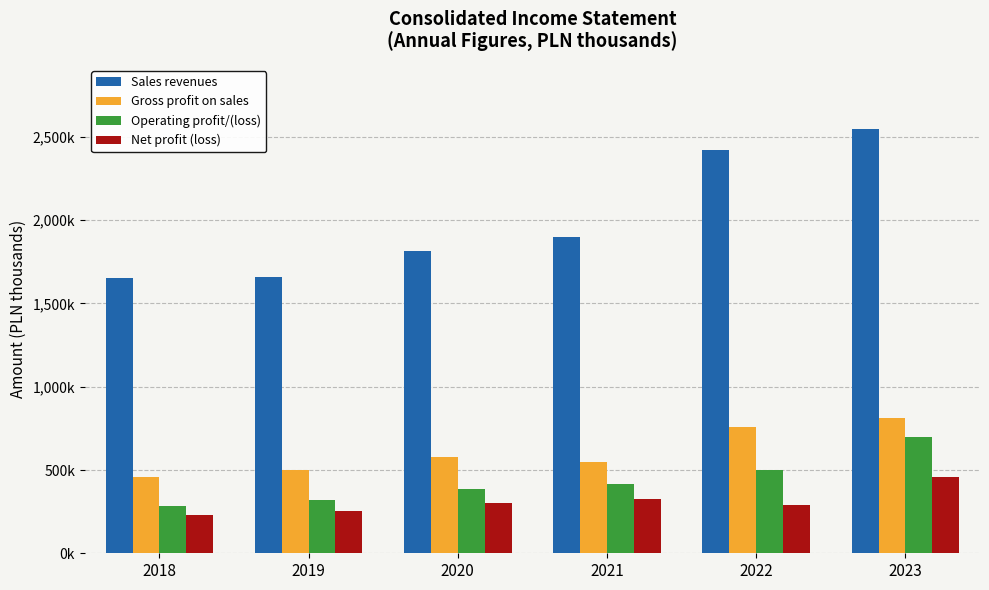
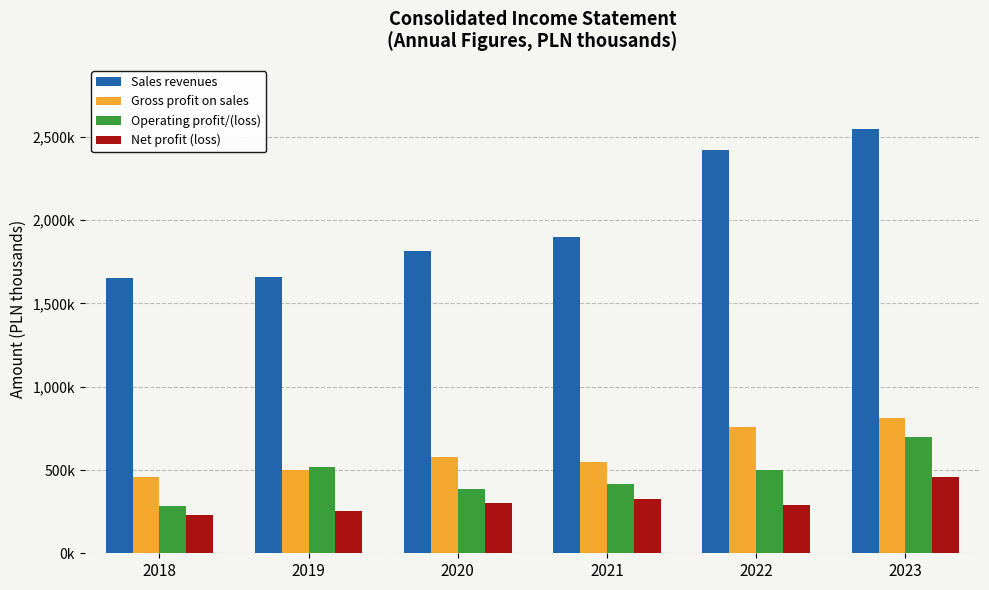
  {
    "Sales revenues": {
      "2018": "1,650,000",
      "2019": "1,660,000",
      "2020": "1,820,000",
      "2021": "1,900,000",
      "2022": "2,420,000",
      "2023": "2,550,000"
    },
    "Gross profit on sales": {
      "2018": "460,000",
      "2019": "500,000",
      "2020": "580,000",
      "2021": "550,000",
      "2022": "760,000",
      "2023": "820,000"
    },
    "Operating profit/(loss)": {
      "2018": "280,000",
-     "2019": "320,000",
+     "2019": "520,000",
      "2020": "390,000",
      "2021": "410,000",
      "2022": "500,000",
      "2023": "700,000"
    },
    "Net profit (loss)": {
      "2018": "230,000",
      "2019": "260,000",
      "2020": "300,000",
      "2021": "330,000",
      "2022": "290,000",
      "2023": "460,000"
    }
  }
